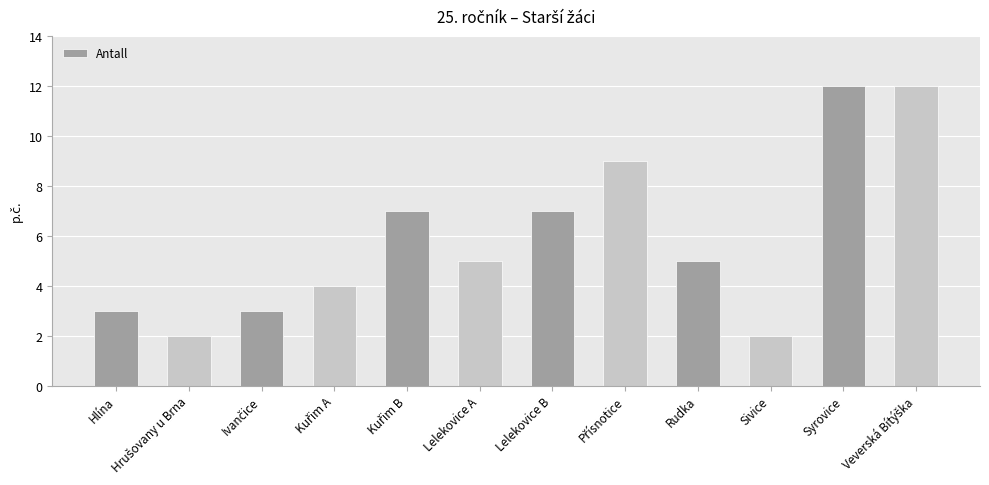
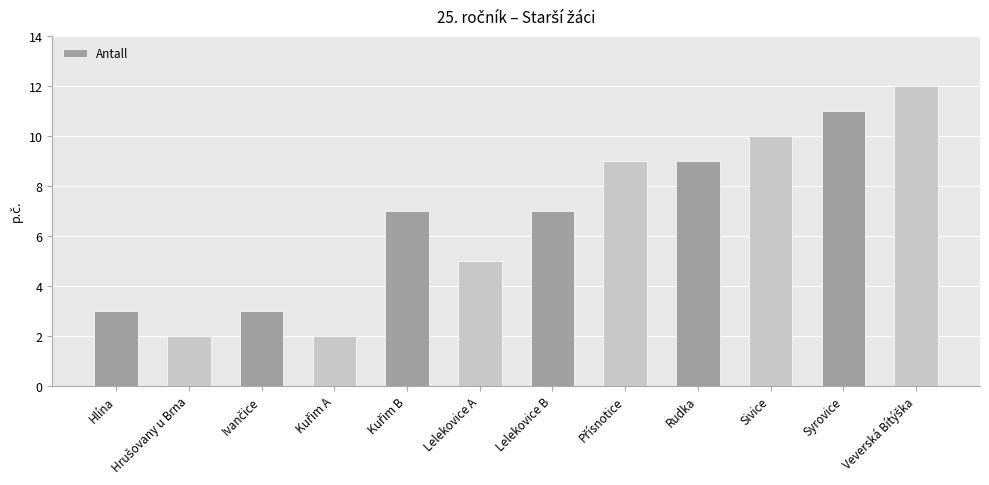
  {
    "Hlína": 3,
    "Hrušovany u Brna": 2,
    "Ivančice": 3,
-   "Kuřim A": 4,
+   "Kuřim A": 2,
    "Kuřim B": 7,
    "Lelekovice A": 5,
    "Lelekovice B": 7,
    "Přísnotice": 9,
-   "Rudka": 5,
-   "Sivice": 2,
-   "Syrovice": 12,
+   "Rudka": 9,
+   "Sivice": 10,
+   "Syrovice": 11,
    "Veverská Bítýška": 12
  }
